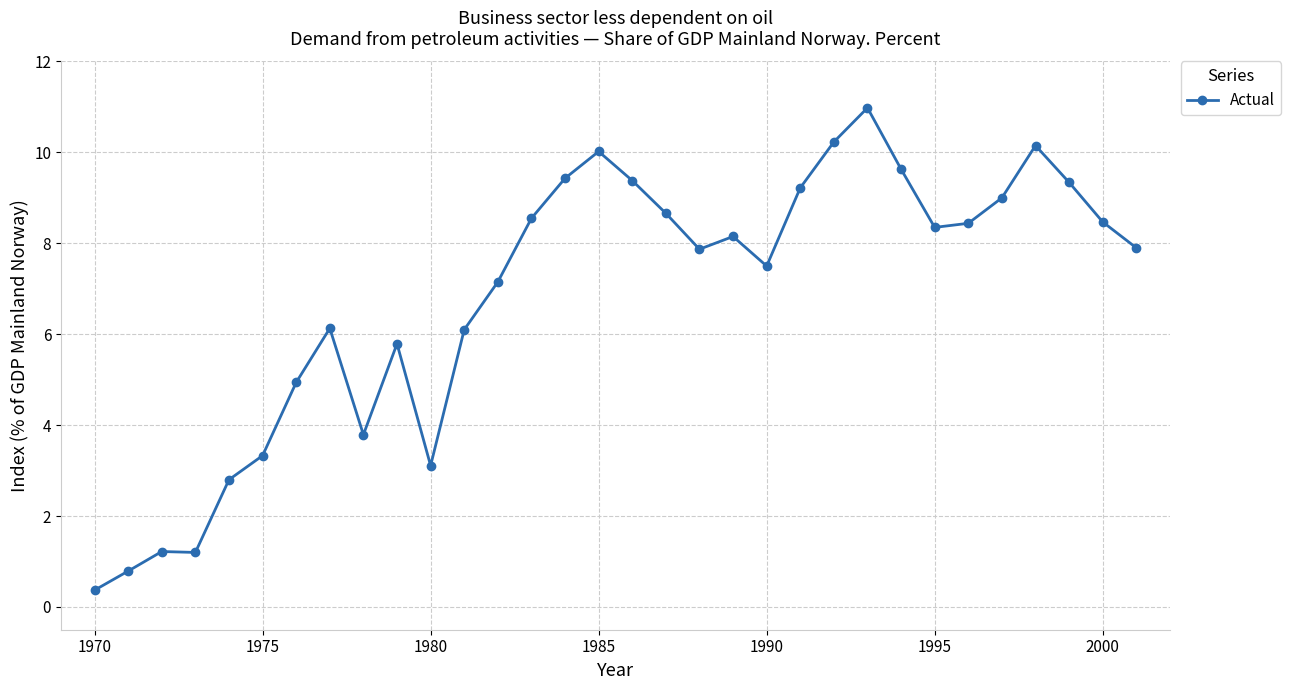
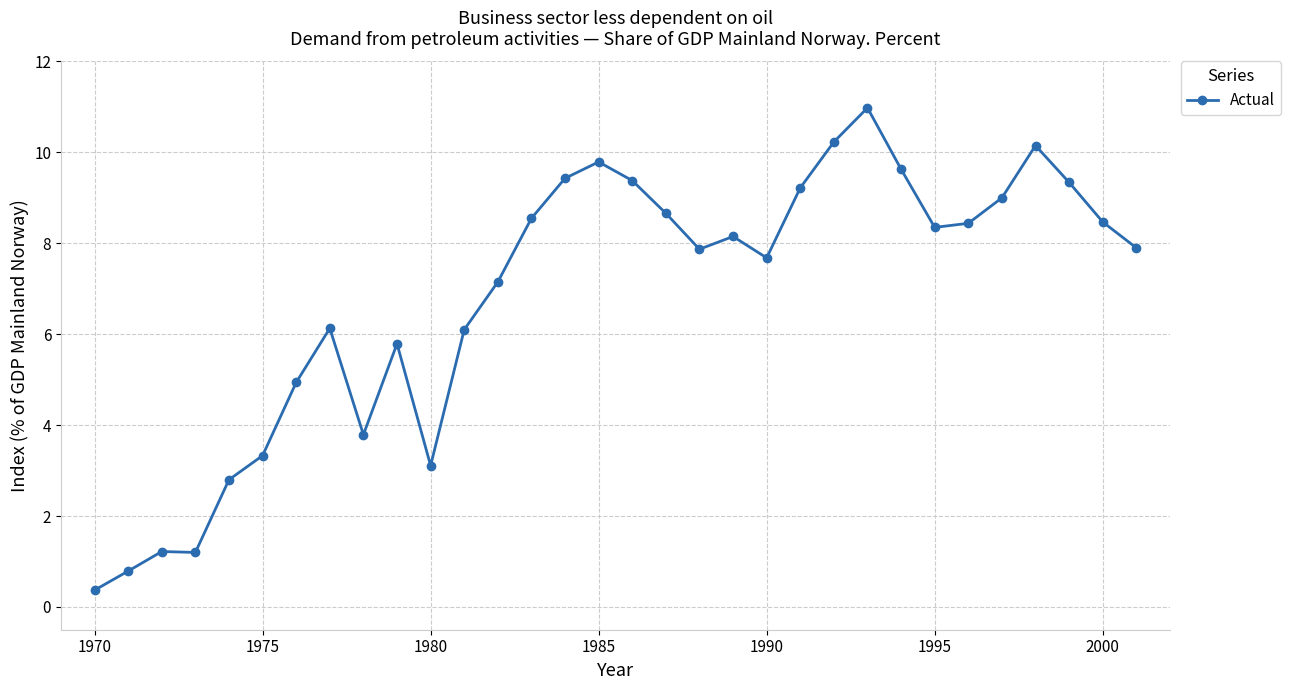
  {
    "1970": 0.4,
    "1975": 3.3,
    "1980": 3.1,
-   "1985": 10.0,
-   "1990": 7.5,
+   "1985": 9.8,
+   "1990": 7.7,
    "1995": 8.4,
    "2000": 8.5
  }
